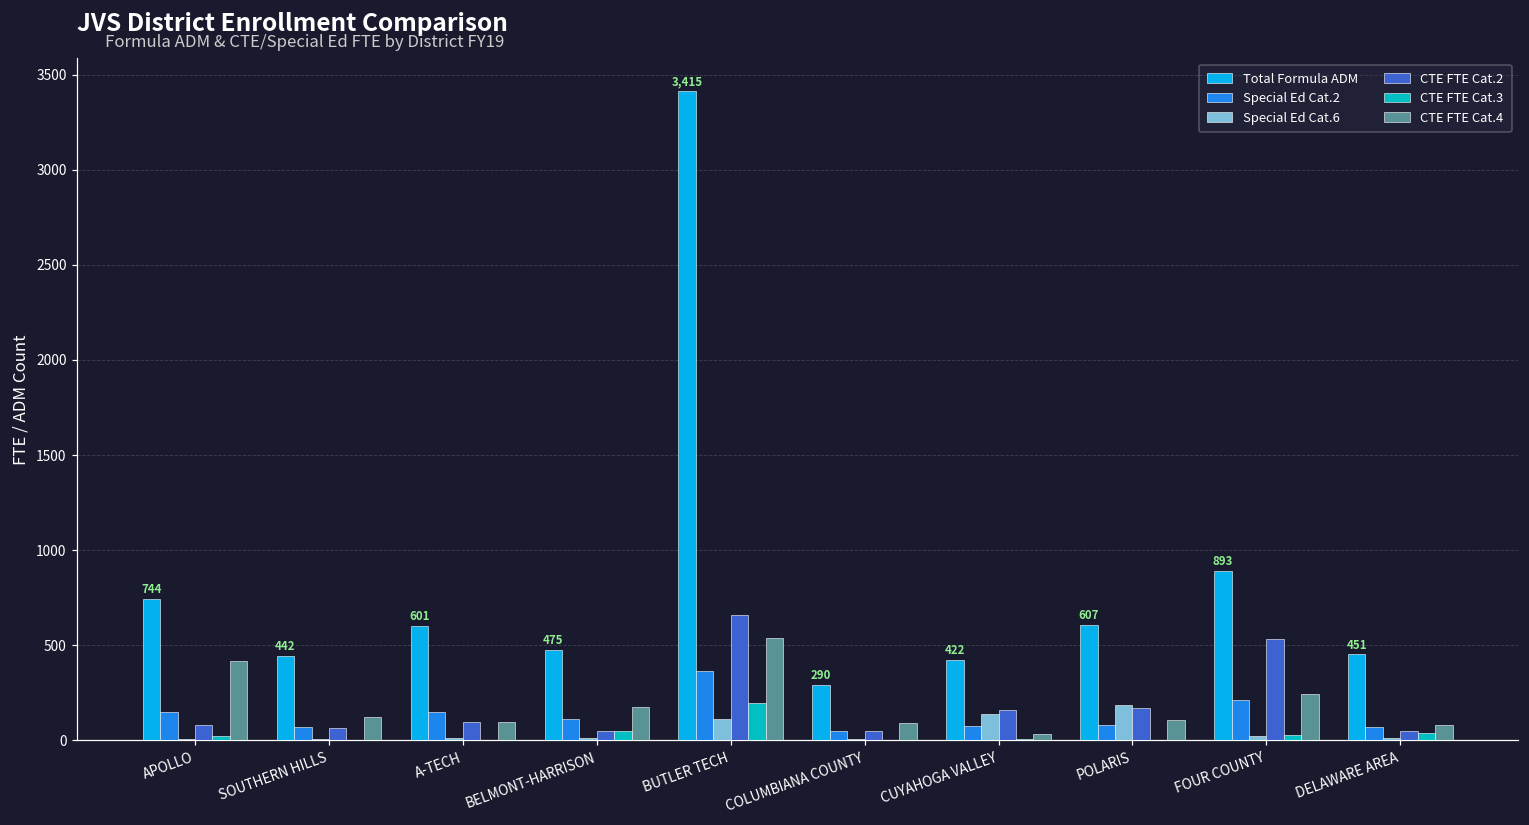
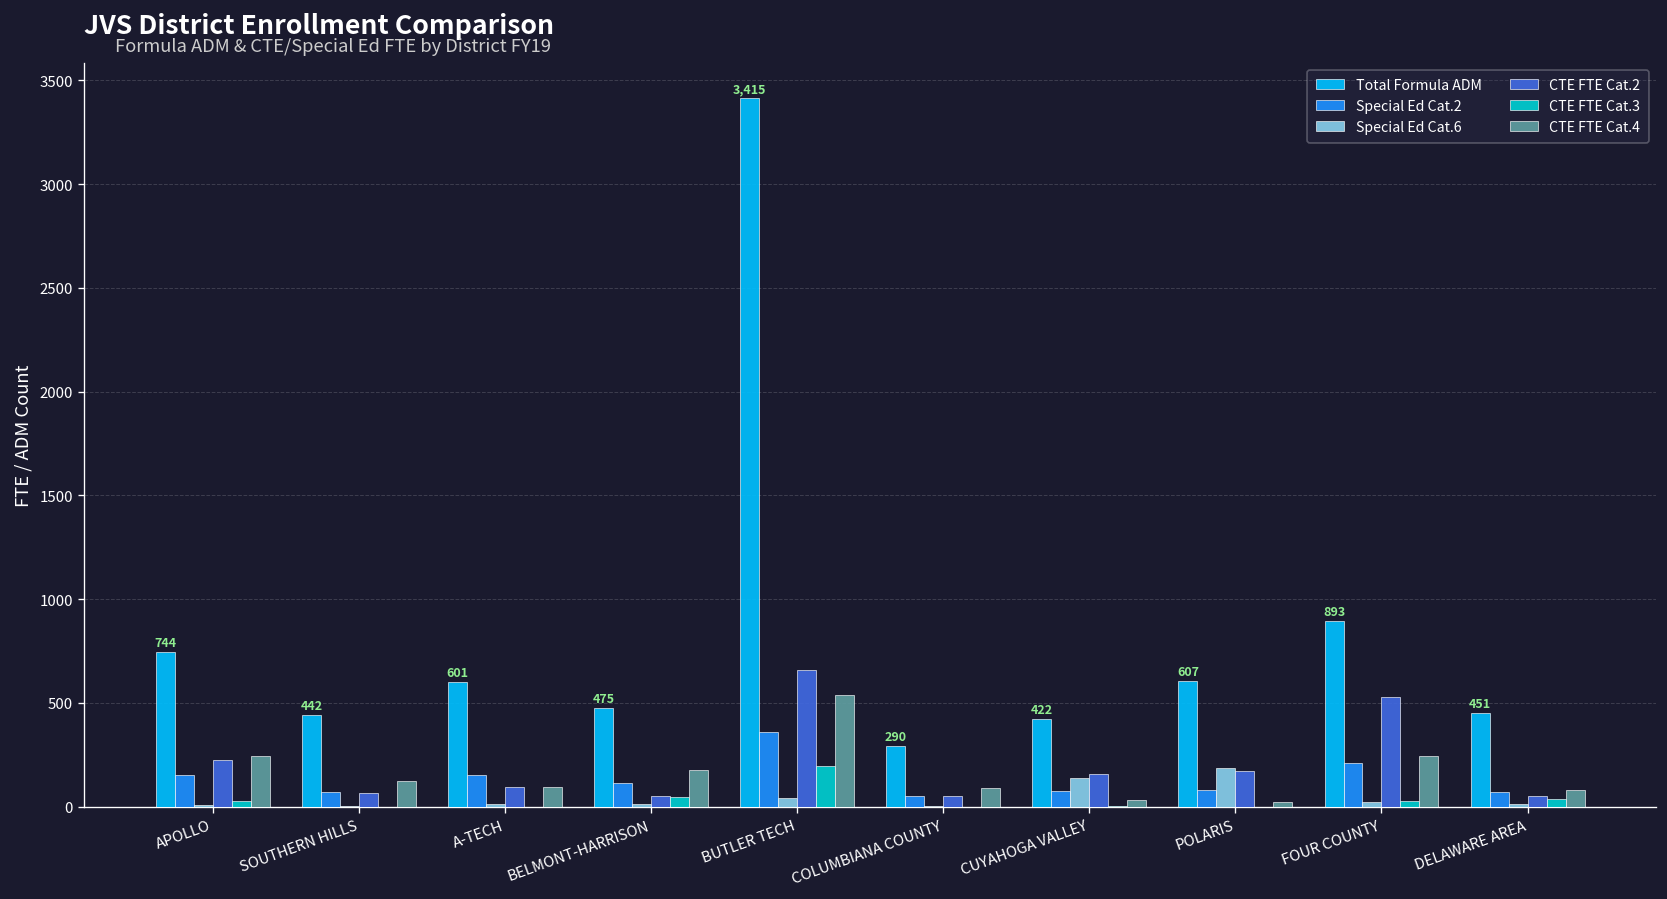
  {
    "Special Ed Cat.6": {
-     "BUTLER TECH": 110,
+     "BUTLER TECH": 40,
      "CUYAHOGA VALLEY": 140,
      "POLARIS": 190,
      "FOUR COUNTY": 20
    },
    "CTE FTE Cat.2": {
-     "APOLLO": 80,
+     "APOLLO": 220,
      "SOUTHERN HILLS": 60,
      "A-TECH": 100,
      "BELMONT-HARRISON": 50,
      "BUTLER TECH": 660,
      "COLUMBIANA COUNTY": 50,
      "CUYAHOGA VALLEY": 160,
      "POLARIS": 170,
      "FOUR COUNTY": 530,
      "DELAWARE AREA": 50
    },
    "CTE FTE Cat.4": {
-     "APOLLO": 420,
+     "APOLLO": 240,
      "SOUTHERN HILLS": 120,
      "A-TECH": 100,
      "BELMONT-HARRISON": 180,
      "BUTLER TECH": 540,
      "COLUMBIANA COUNTY": 90,
      "CUYAHOGA VALLEY": 30,
-     "POLARIS": 110,
+     "POLARIS": 20,
      "FOUR COUNTY": 250,
      "DELAWARE AREA": 80
    }
  }
